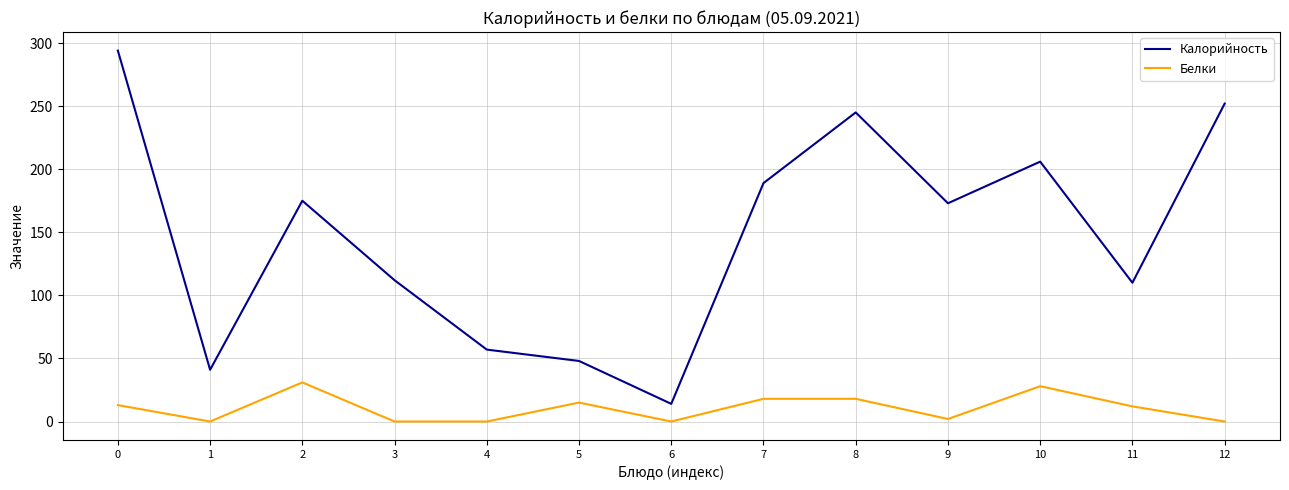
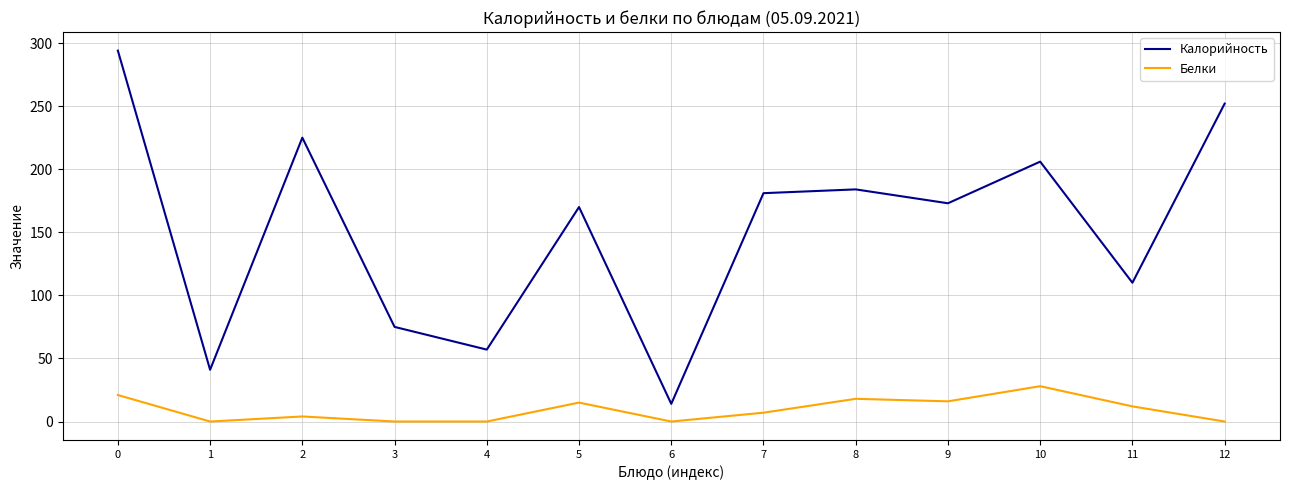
  {
    "Калорийность": {
      "0": 294,
      "1": 41,
-     "2": 175,
-     "3": 112,
+     "2": 225,
+     "3": 75,
      "4": 57,
-     "5": 48,
+     "5": 170,
      "6": 14,
-     "7": 189,
-     "8": 245,
+     "7": 181,
+     "8": 184,
      "9": 173,
      "10": 206,
      "11": 110,
      "12": 252
    },
    "Белки": {
-     "0": 13,
+     "0": 21,
      "1": 0,
-     "2": 31,
+     "2": 4,
      "3": 0,
      "4": 0,
      "5": 15,
      "6": 0,
-     "7": 18,
+     "7": 7,
      "8": 18,
-     "9": 2,
+     "9": 16,
      "10": 28,
      "11": 12,
      "12": 0
    }
  }
